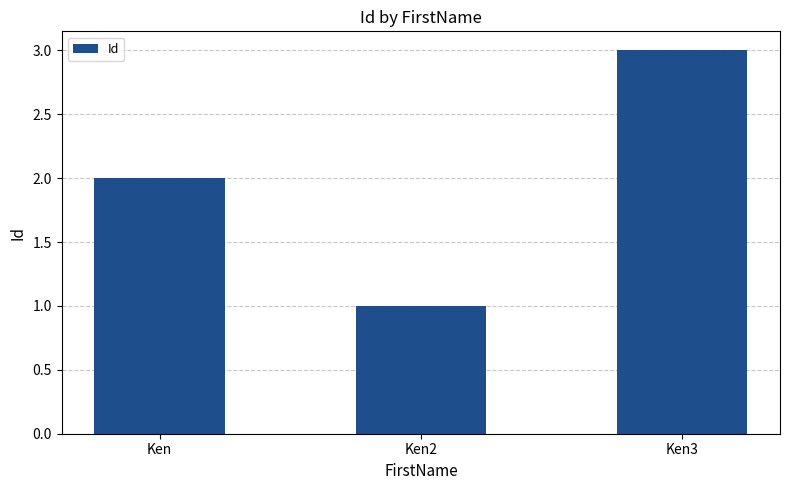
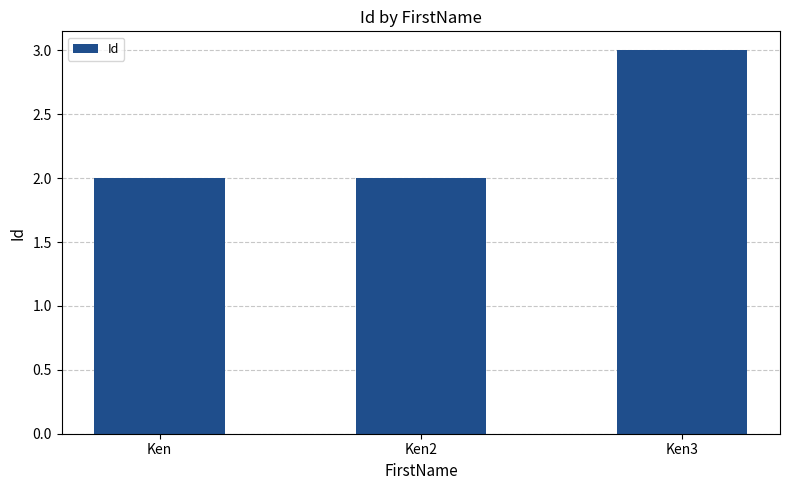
  {
    "Ken": 2,
-   "Ken2": 1,
+   "Ken2": 2,
    "Ken3": 3
  }
